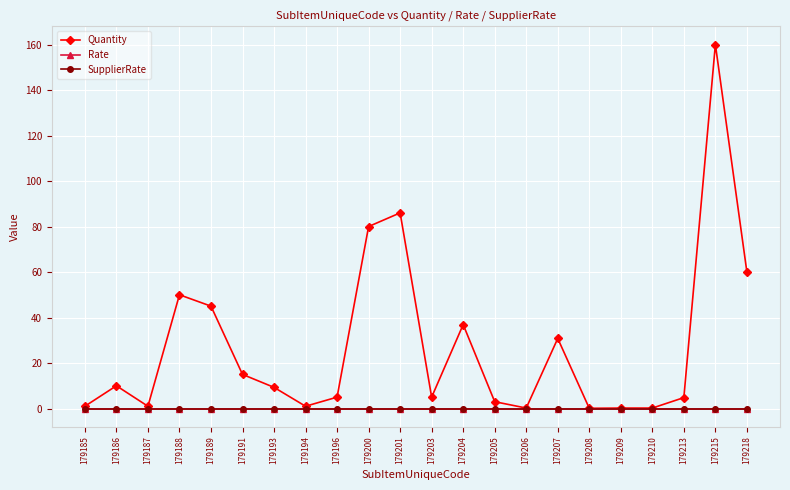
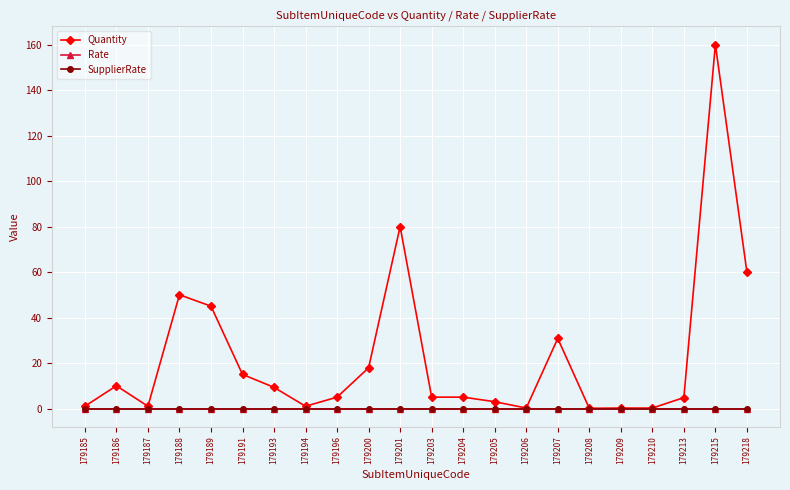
  {
    "Quantity": {
      "179186": 10,
      "179188": 50,
      "179189": 45,
      "179191": 15,
      "179193": 9,
      "179196": 5,
-     "179200": 80,
-     "179201": 86,
+     "179200": 18,
+     "179201": 80,
      "179203": 5,
-     "179204": 37,
+     "179204": 5,
      "179205": 3,
      "179207": 31,
      "179213": 5,
      "179215": 160,
      "179218": 60
    },
    "SupplierRate": {
      "179186": 0,
      "179188": 0,
      "179189": 0,
      "179191": 0,
      "179193": 0,
      "179196": 0,
      "179200": 0,
      "179201": 0,
      "179203": 0,
      "179204": 0,
      "179205": 0,
      "179207": 0,
      "179213": 0,
      "179215": 0,
      "179218": 0
    }
  }
